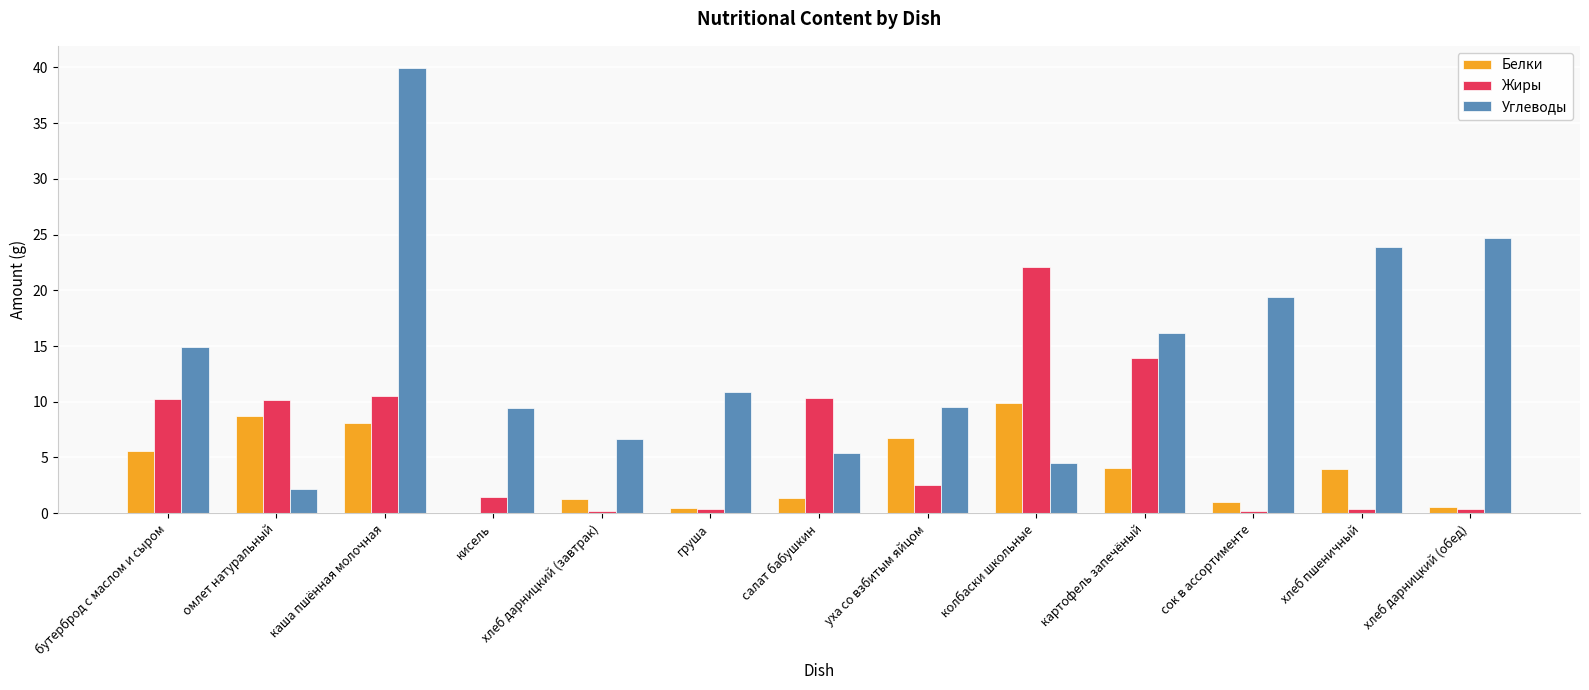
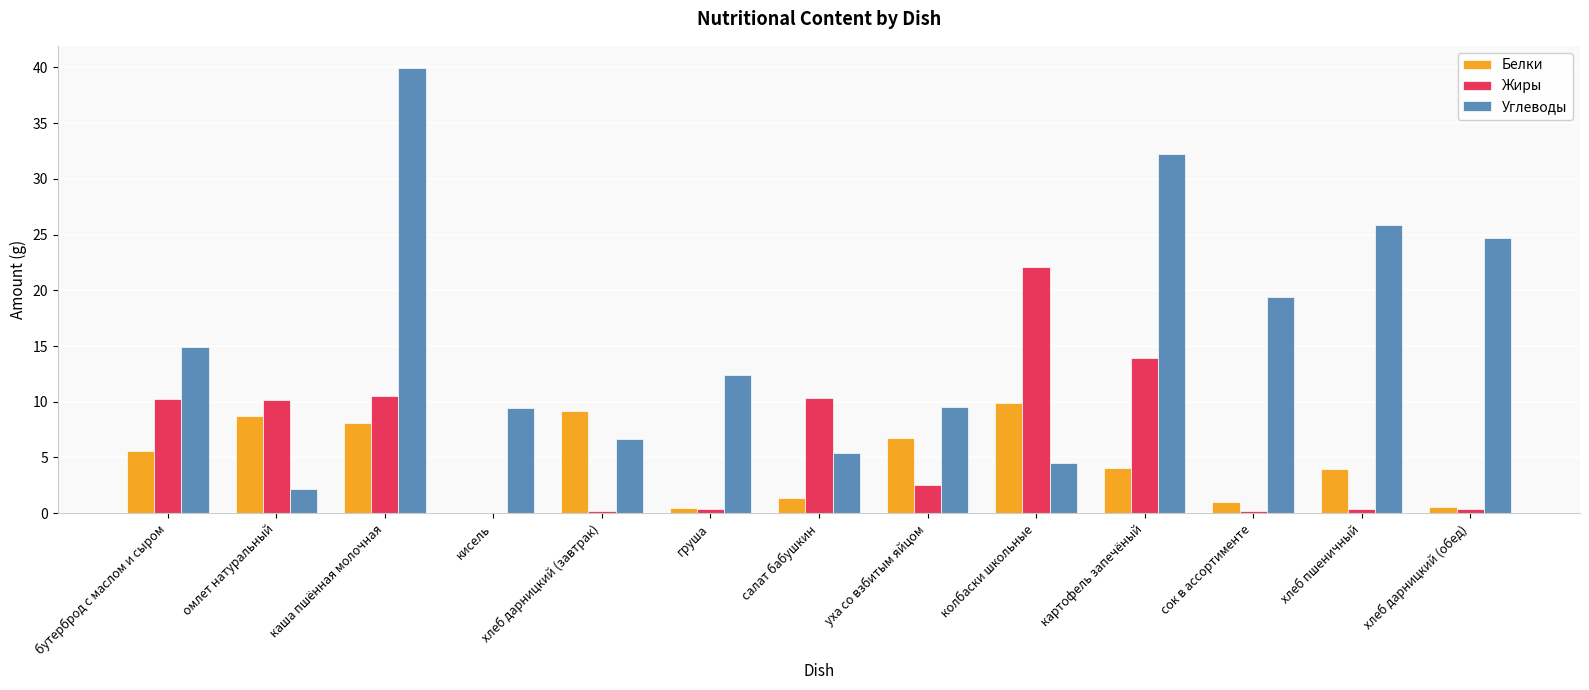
  {
    "Белки": {
      "бутерброд с маслом и сыром": 5.6,
      "омлет натуральный": 8.8,
      "каша пшённая молочная": 8.1,
-     "хлеб дарницкий (завтрак)": 1.3,
+     "хлеб дарницкий (завтрак)": 9.2,
      "груша": 0.5,
      "салат бабушкин": 1.4,
      "уха со взбитым яйцом": 6.8,
      "колбаски школьные": 9.9,
      "картофель запечёный": 4.1,
      "сок в ассортименте": 1.0,
      "хлеб пшеничный": 4.0,
      "хлеб дарницкий (обед)": 0.6
    },
    "Жиры": {
      "бутерброд с маслом и сыром": 10.2,
      "омлет натуральный": 10.2,
      "каша пшённая молочная": 10.5,
-     "кисель": 1.5,
+     "кисель": 0.0,
      "хлеб дарницкий (завтрак)": 0.2,
      "груша": 0.4,
      "салат бабушкин": 10.3,
      "уха со взбитым яйцом": 2.6,
      "колбаски школьные": 22.1,
      "картофель запечёный": 14.0,
      "хлеб пшеничный": 0.4,
      "хлеб дарницкий (обед)": 0.3
    },
    "Углеводы": {
      "бутерброд с маслом и сыром": 14.9,
      "омлет натуральный": 2.2,
      "каша пшённая молочная": 39.9,
      "кисель": 9.5,
      "хлеб дарницкий (завтрак)": 6.7,
-     "груша": 10.9,
+     "груша": 12.4,
      "салат бабушкин": 5.4,
      "уха со взбитым яйцом": 9.6,
      "колбаски школьные": 4.5,
-     "картофель запечёный": 16.2,
+     "картофель запечёный": 32.2,
      "сок в ассортименте": 19.4,
-     "хлеб пшеничный": 23.9,
+     "хлеб пшеничный": 25.8,
      "хлеб дарницкий (обед)": 24.7
    }
  }
